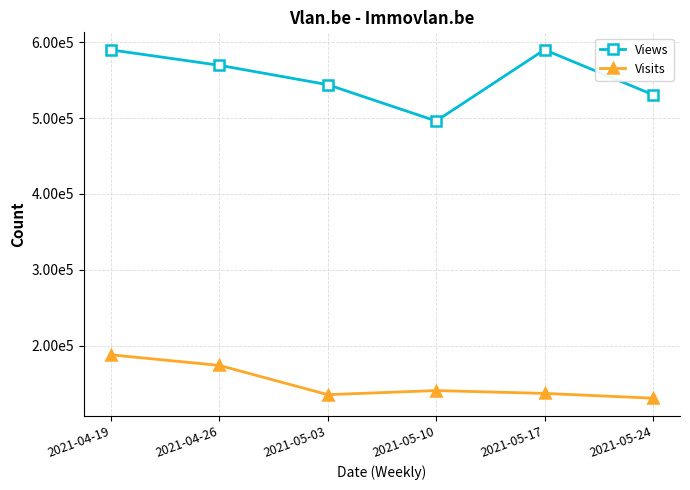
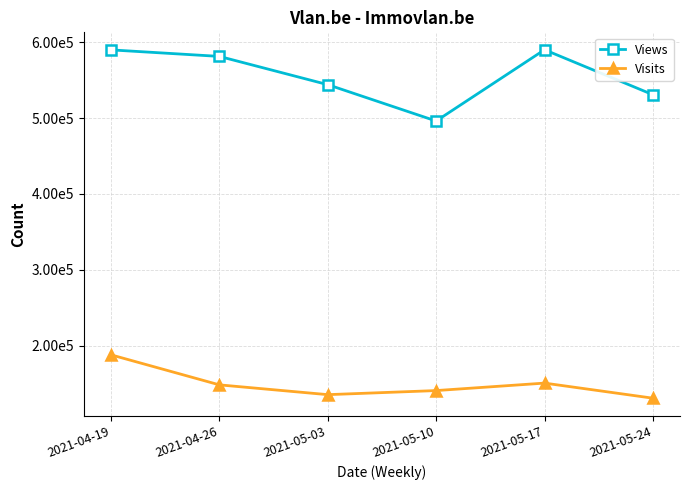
  {
    "Views": {
      "2021-04-19": 590000,
-     "2021-04-26": 570000,
+     "2021-04-26": 580000,
      "2021-05-03": 540000,
      "2021-05-10": 500000,
      "2021-05-17": 590000,
      "2021-05-24": 530000
    },
    "Visits": {
      "2021-04-19": 190000,
-     "2021-04-26": 170000,
+     "2021-04-26": 150000,
      "2021-05-03": 140000,
      "2021-05-10": 140000,
-     "2021-05-17": 140000,
+     "2021-05-17": 150000,
      "2021-05-24": 130000
    }
  }
